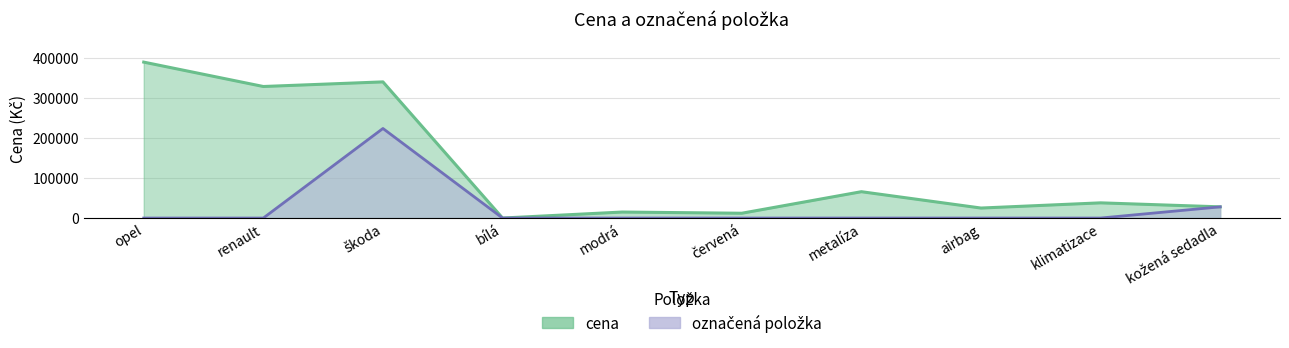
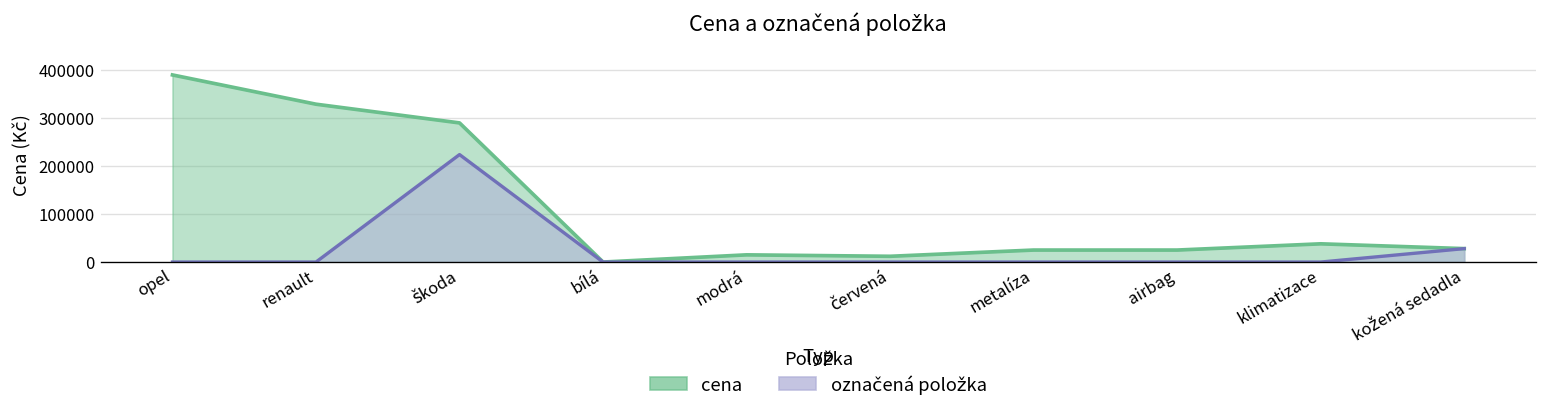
  {
    "cena": {
      "opel": 390000,
      "renault": 330000,
-     "škoda": 340000,
+     "škoda": 290000,
      "modrá": 20000,
      "červená": 10000,
-     "metalíza": 70000,
+     "metalíza": 30000,
      "airbag": 30000,
      "klimatizace": 40000
    },
    "označená položka": {
      "opel": 0,
      "renault": 0,
      "škoda": 220000,
      "modrá": 0,
      "červená": 0,
      "metalíza": 0,
      "airbag": 0,
      "klimatizace": 0
    }
  }
